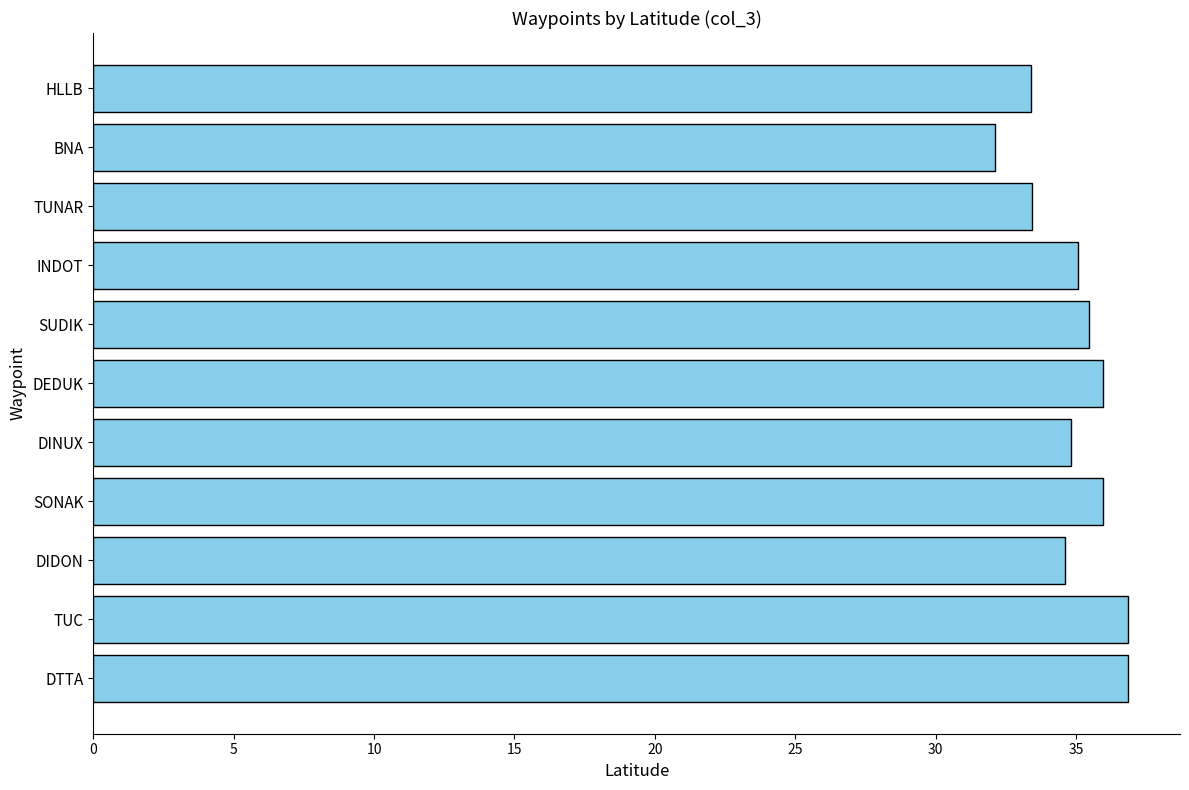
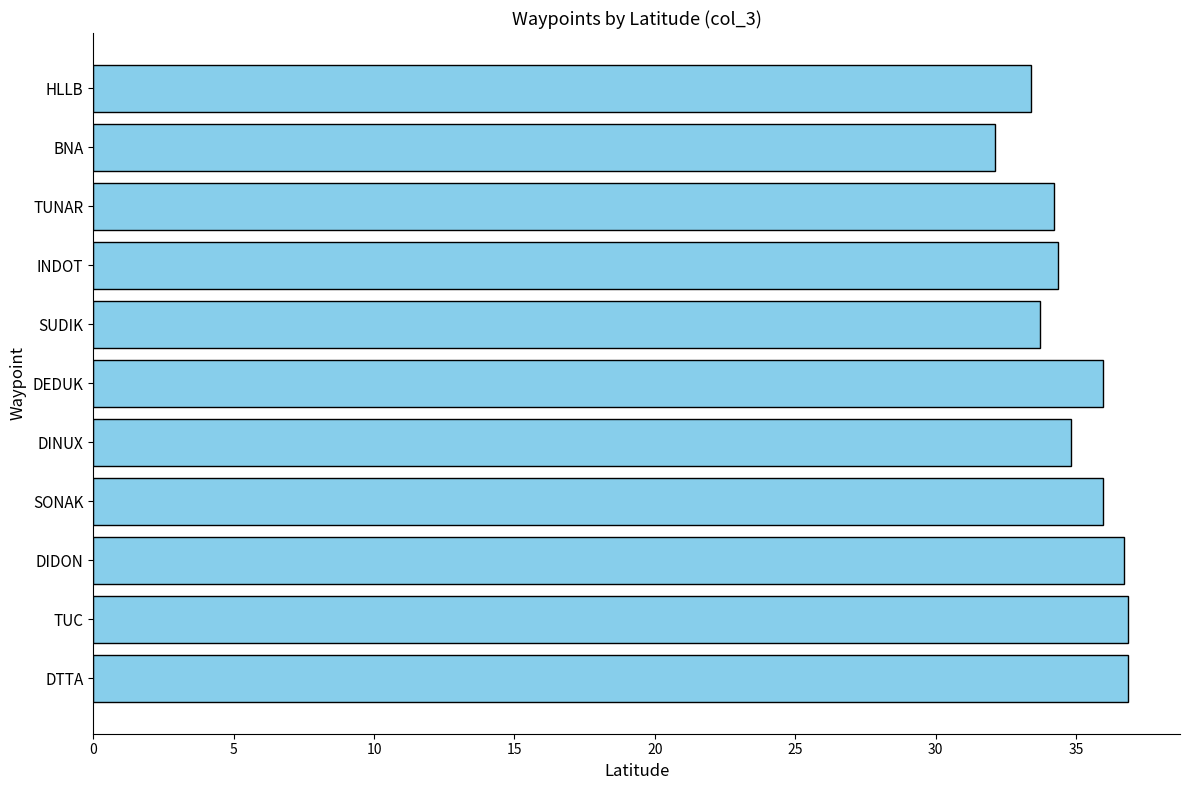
  {
    "HLLB": 33.4,
    "BNA": 32.1,
-   "TUNAR": 33.4,
-   "INDOT": 35.1,
-   "SUDIK": 35.4,
+   "TUNAR": 34.2,
+   "INDOT": 34.3,
+   "SUDIK": 33.7,
    "DEDUK": 36.0,
    "DINUX": 34.8,
    "SONAK": 35.9,
-   "DIDON": 34.6,
+   "DIDON": 36.7,
    "TUC": 36.9,
    "DTTA": 36.9
  }
